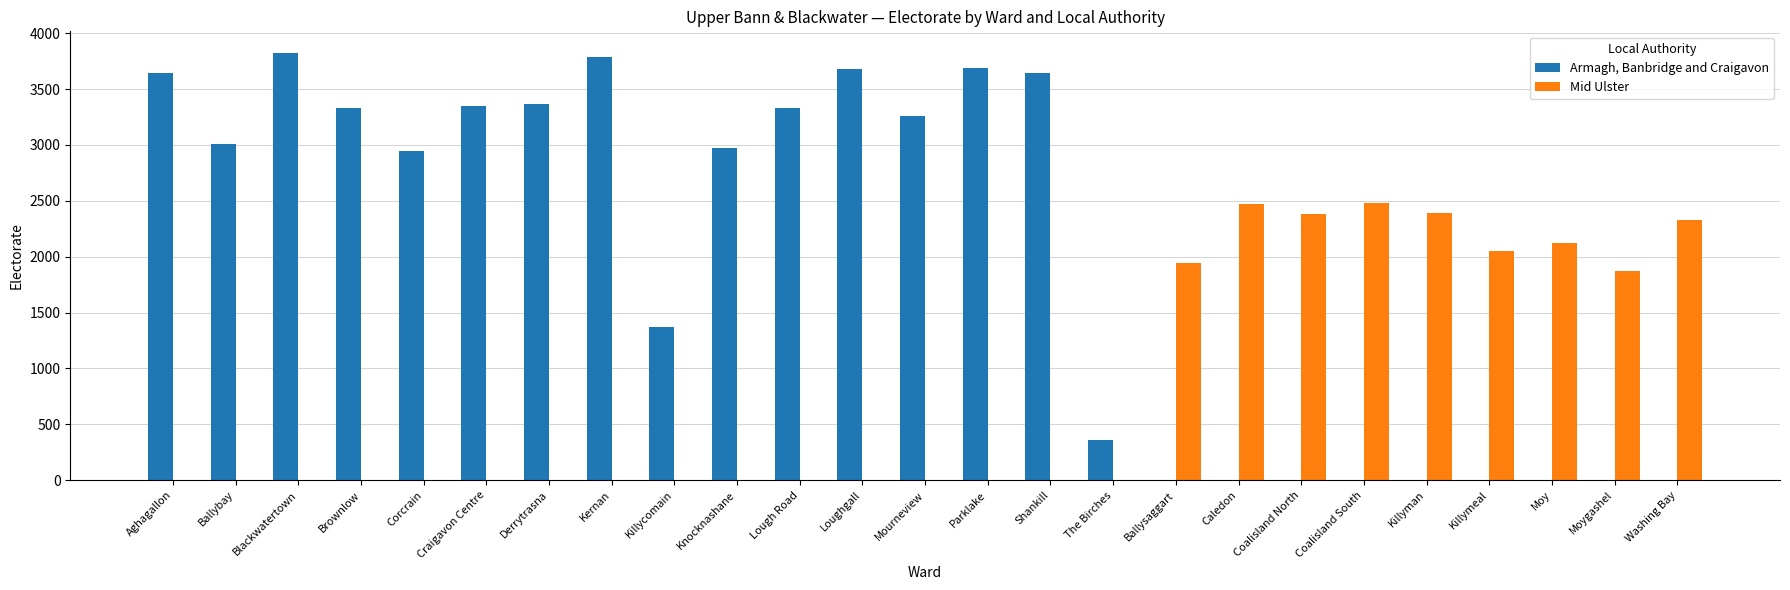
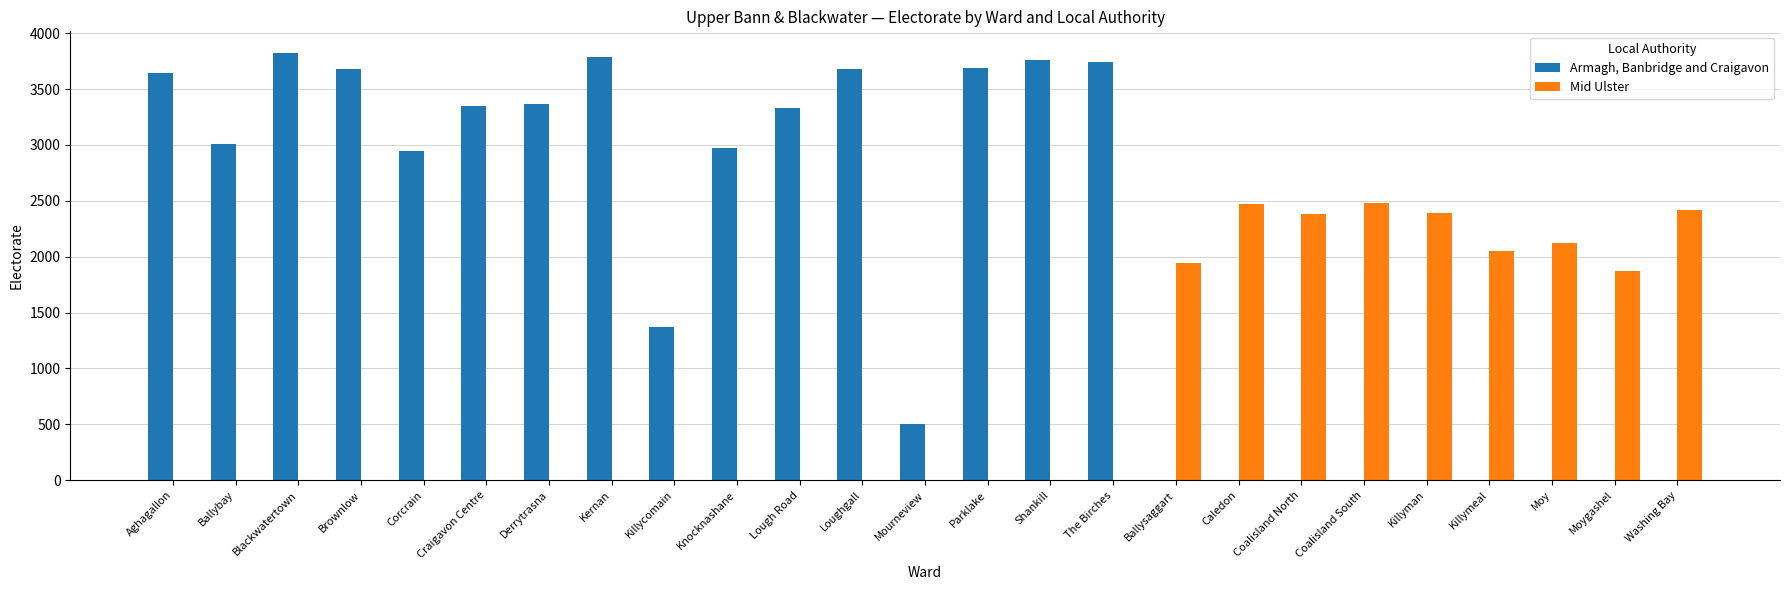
  {
    "Armagh, Banbridge and Craigavon": {
      "Aghagallon": 3640,
      "Ballybay": 3010,
      "Blackwatertown": 3830,
-     "Brownlow": 3330,
+     "Brownlow": 3680,
      "Corcrain": 2950,
      "Craigavon Centre": 3350,
      "Derrytrasna": 3370,
      "Kernan": 3790,
      "Killycomain": 1370,
      "Knocknashane": 2970,
      "Lough Road": 3330,
      "Loughgall": 3680,
-     "Mourneview": 3260,
+     "Mourneview": 500,
      "Parklake": 3690,
-     "Shankill": 3650,
-     "The Birches": 360,
+     "Shankill": 3760,
+     "The Birches": 3740,
      "Ballysaggart": 0,
      "Caledon": 0,
      "Coalisland North": 0,
      "Coalisland South": 0,
      "Killyman": 0,
      "Killymeal": 0,
      "Moy": 0,
      "Moygashel": 0,
      "Washing Bay": 0
    },
    "Mid Ulster": {
      "Aghagallon": 0,
      "Ballybay": 0,
      "Blackwatertown": 0,
      "Brownlow": 0,
      "Corcrain": 0,
      "Craigavon Centre": 0,
      "Derrytrasna": 0,
      "Kernan": 0,
      "Killycomain": 0,
      "Knocknashane": 0,
      "Lough Road": 0,
      "Loughgall": 0,
      "Mourneview": 0,
      "Parklake": 0,
      "Shankill": 0,
      "The Birches": 0,
      "Ballysaggart": 1950,
      "Caledon": 2470,
      "Coalisland North": 2380,
      "Coalisland South": 2480,
      "Killyman": 2390,
      "Killymeal": 2050,
      "Moy": 2130,
      "Moygashel": 1870,
-     "Washing Bay": 2330
+     "Washing Bay": 2420
    }
  }
